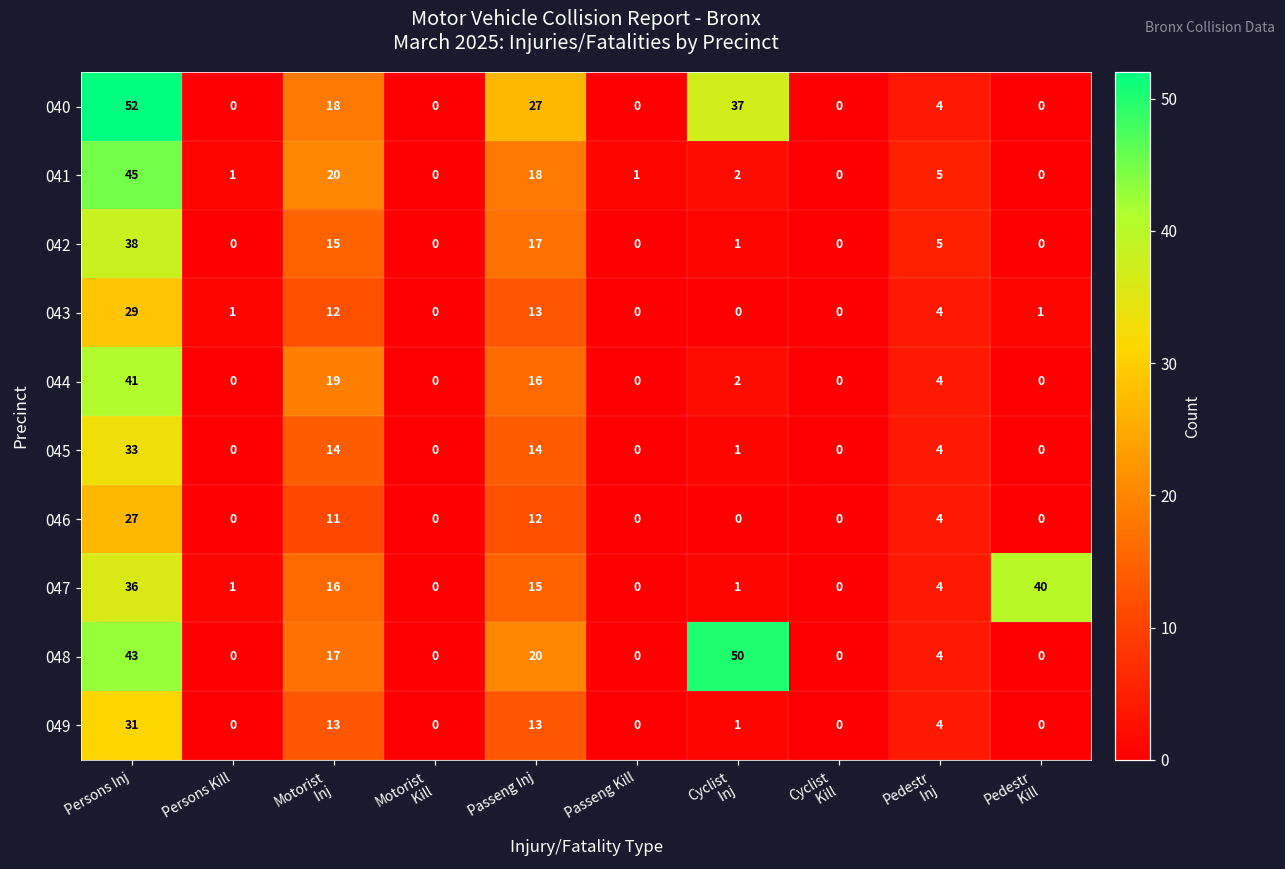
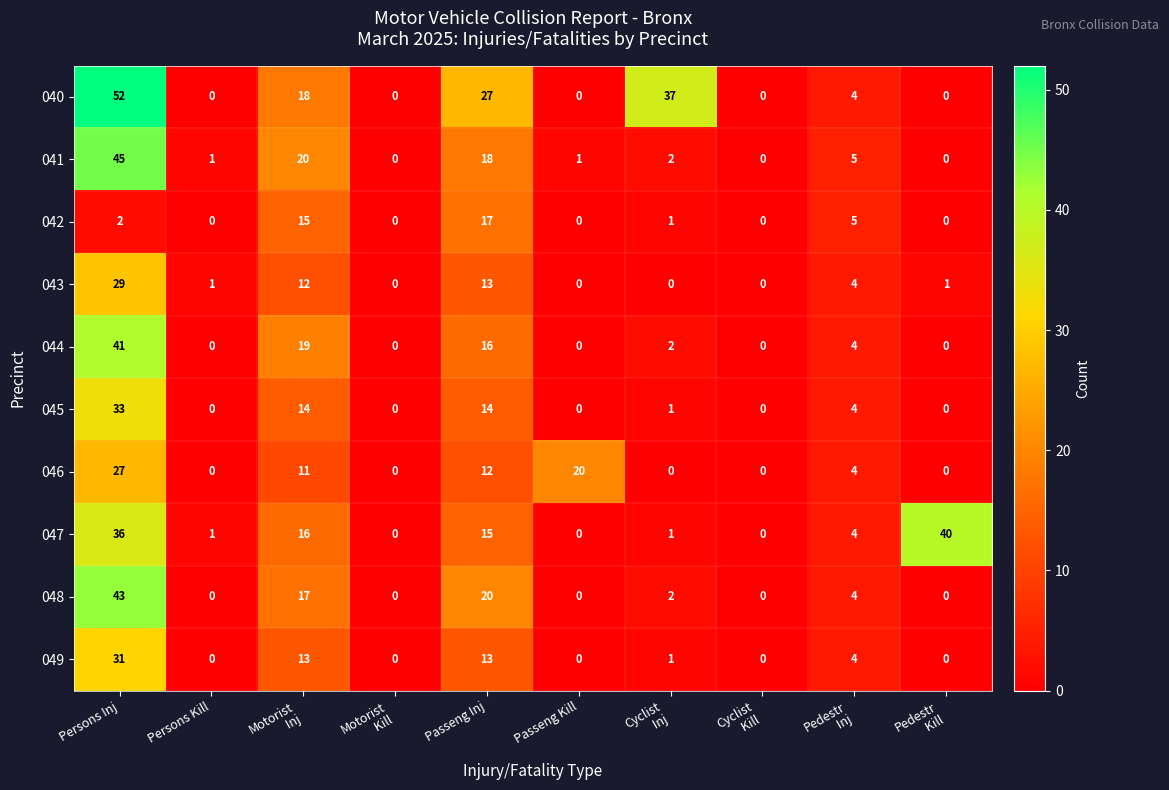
  {
    "040": {
      "Persons Inj": 52,
      "Persons Kill": 0,
      "Motorist Inj": 18,
      "Motorist Kill": 0,
      "Passeng Inj": 27,
      "Passeng Kill": 0,
      "Cyclist Inj": 37,
      "Cyclist Kill": 0,
      "Pedestr Inj": 4,
      "Pedestr Kill": 0
    },
    "041": {
      "Persons Inj": 45,
      "Persons Kill": 1,
      "Motorist Inj": 20,
      "Motorist Kill": 0,
      "Passeng Inj": 18,
      "Passeng Kill": 1,
      "Cyclist Inj": 2,
      "Cyclist Kill": 0,
      "Pedestr Inj": 5,
      "Pedestr Kill": 0
    },
    "042": {
-     "Persons Inj": 38,
+     "Persons Inj": 2,
      "Persons Kill": 0,
      "Motorist Inj": 15,
      "Motorist Kill": 0,
      "Passeng Inj": 17,
      "Passeng Kill": 0,
      "Cyclist Inj": 1,
      "Cyclist Kill": 0,
      "Pedestr Inj": 5,
      "Pedestr Kill": 0
    },
    "043": {
      "Persons Inj": 29,
      "Persons Kill": 1,
      "Motorist Inj": 12,
      "Motorist Kill": 0,
      "Passeng Inj": 13,
      "Passeng Kill": 0,
      "Cyclist Inj": 0,
      "Cyclist Kill": 0,
      "Pedestr Inj": 4,
      "Pedestr Kill": 1
    },
    "044": {
      "Persons Inj": 41,
      "Persons Kill": 0,
      "Motorist Inj": 19,
      "Motorist Kill": 0,
      "Passeng Inj": 16,
      "Passeng Kill": 0,
      "Cyclist Inj": 2,
      "Cyclist Kill": 0,
      "Pedestr Inj": 4,
      "Pedestr Kill": 0
    },
    "045": {
      "Persons Inj": 33,
      "Persons Kill": 0,
      "Motorist Inj": 14,
      "Motorist Kill": 0,
      "Passeng Inj": 14,
      "Passeng Kill": 0,
      "Cyclist Inj": 1,
      "Cyclist Kill": 0,
      "Pedestr Inj": 4,
      "Pedestr Kill": 0
    },
    "046": {
      "Persons Inj": 27,
      "Persons Kill": 0,
      "Motorist Inj": 11,
      "Motorist Kill": 0,
      "Passeng Inj": 12,
-     "Passeng Kill": 0,
+     "Passeng Kill": 20,
      "Cyclist Inj": 0,
      "Cyclist Kill": 0,
      "Pedestr Inj": 4,
      "Pedestr Kill": 0
    },
    "047": {
      "Persons Inj": 36,
      "Persons Kill": 1,
      "Motorist Inj": 16,
      "Motorist Kill": 0,
      "Passeng Inj": 15,
      "Passeng Kill": 0,
      "Cyclist Inj": 1,
      "Cyclist Kill": 0,
      "Pedestr Inj": 4,
      "Pedestr Kill": 40
    },
    "048": {
      "Persons Inj": 43,
      "Persons Kill": 0,
      "Motorist Inj": 17,
      "Motorist Kill": 0,
      "Passeng Inj": 20,
      "Passeng Kill": 0,
-     "Cyclist Inj": 50,
+     "Cyclist Inj": 2,
      "Cyclist Kill": 0,
      "Pedestr Inj": 4,
      "Pedestr Kill": 0
    },
    "049": {
      "Persons Inj": 31,
      "Persons Kill": 0,
      "Motorist Inj": 13,
      "Motorist Kill": 0,
      "Passeng Inj": 13,
      "Passeng Kill": 0,
      "Cyclist Inj": 1,
      "Cyclist Kill": 0,
      "Pedestr Inj": 4,
      "Pedestr Kill": 0
    }
  }
